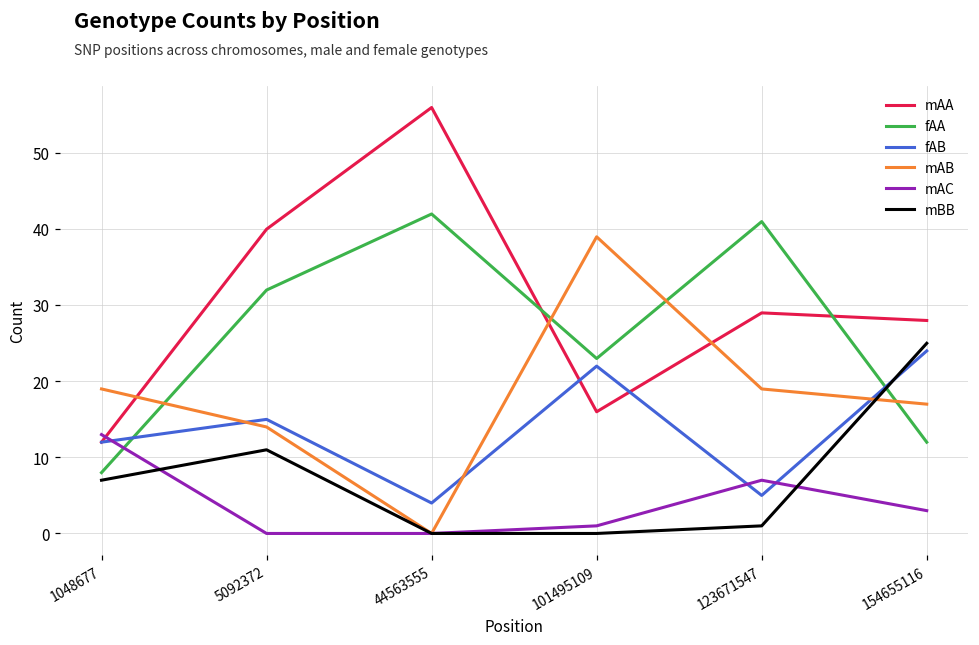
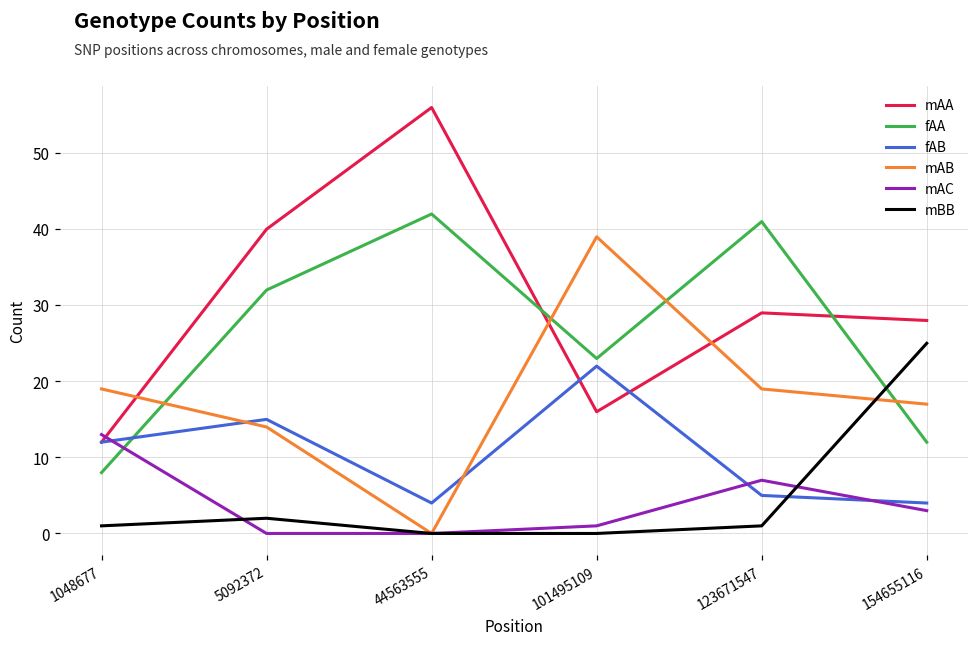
  {
    "mAA": {
      "5092372": 40,
      "44563555": 56,
      "101495109": 16,
      "123671547": 29,
      "154655116": 28
    },
    "fAA": {
      "1048677": 8,
      "5092372": 32,
      "44563555": 42,
      "101495109": 23,
      "123671547": 41,
      "154655116": 12
    },
    "fAB": {
      "5092372": 15,
      "44563555": 4,
      "101495109": 22,
      "123671547": 5,
-     "154655116": 24
+     "154655116": 4
    },
    "mAB": {
      "1048677": 19,
      "5092372": 14,
      "101495109": 39,
      "123671547": 19,
      "154655116": 17
    },
    "mAC": {
      "1048677": 13,
      "5092372": 0,
      "101495109": 1,
      "123671547": 7,
      "154655116": 3
    },
    "mBB": {
-     "1048677": 7,
-     "5092372": 11,
+     "1048677": 1,
+     "5092372": 2,
      "101495109": 0,
      "123671547": 1,
      "154655116": 25
    }
  }
